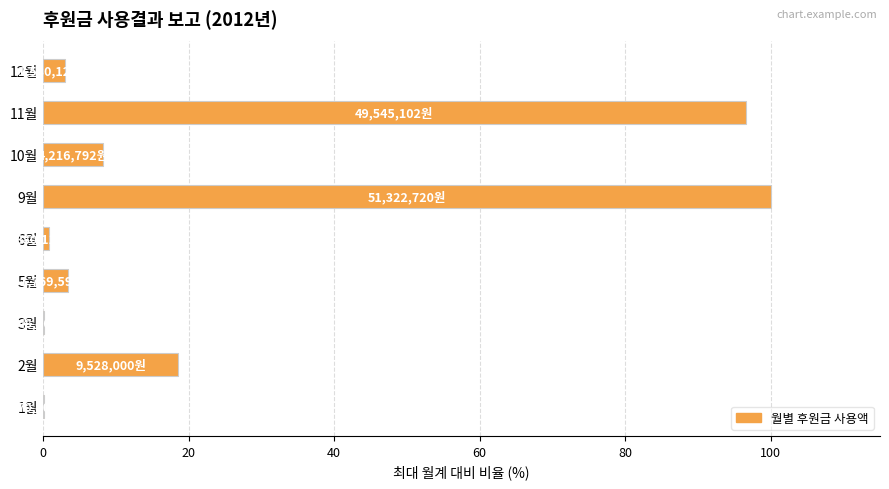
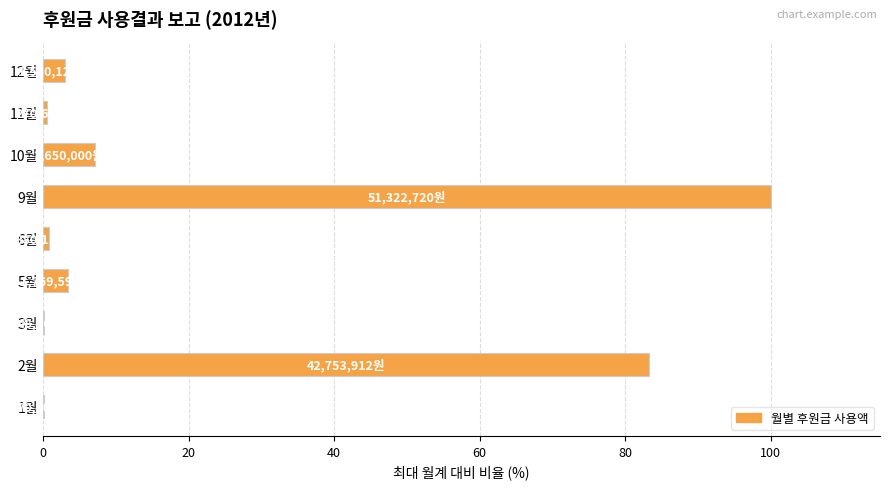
  {
-   "11월": "97",
-   "10월": "4,216,792원",
-   "2월": "9,528,000원"
+   "11월": "1",
+   "10월": "3,650,000원",
+   "2월": "42,753,912원"
  }
